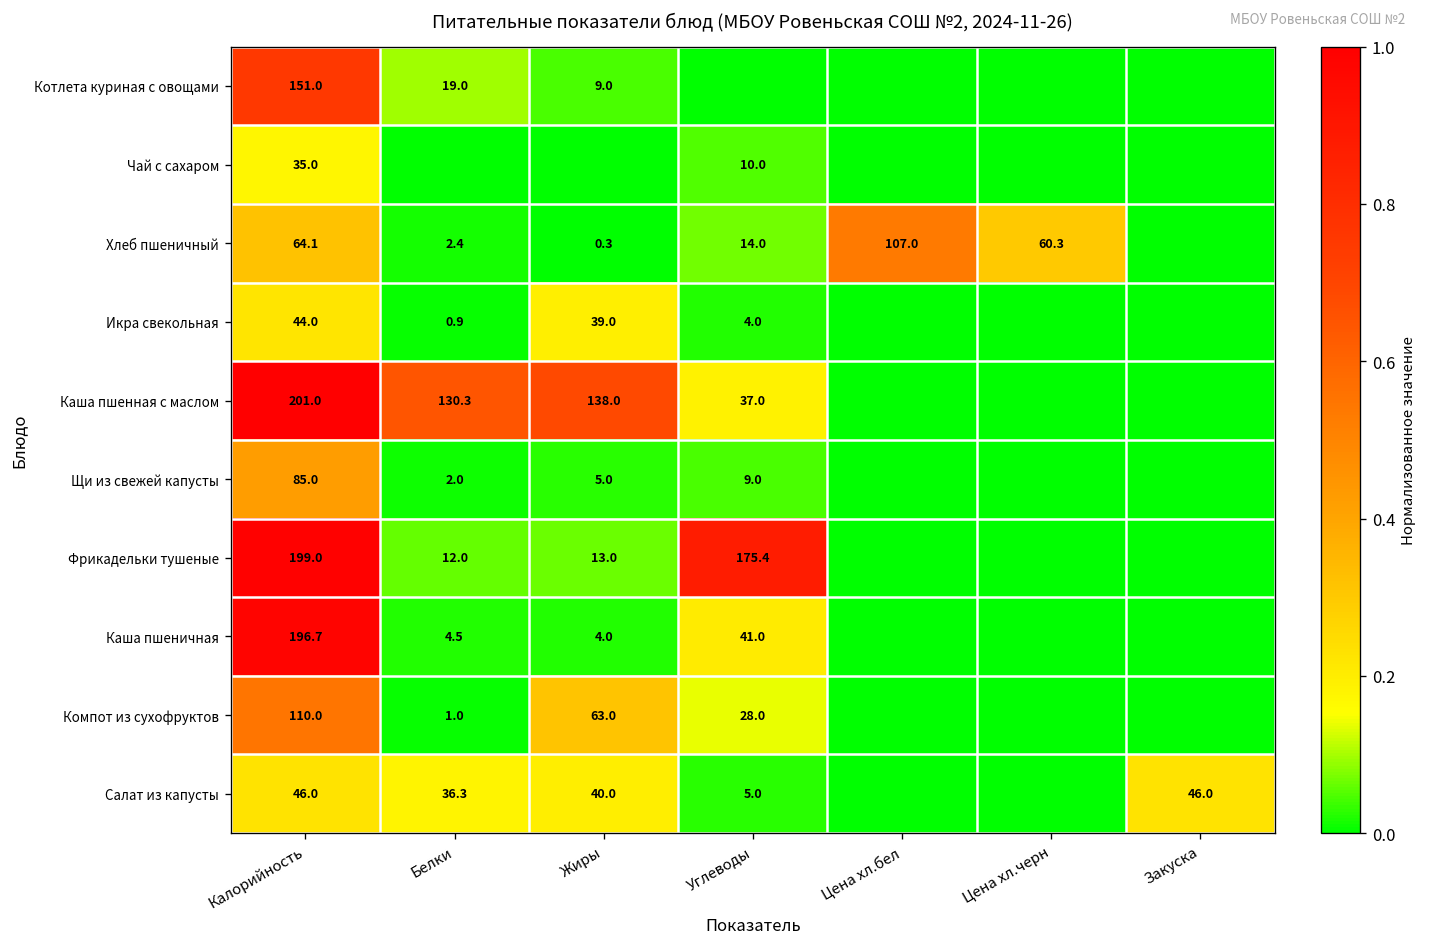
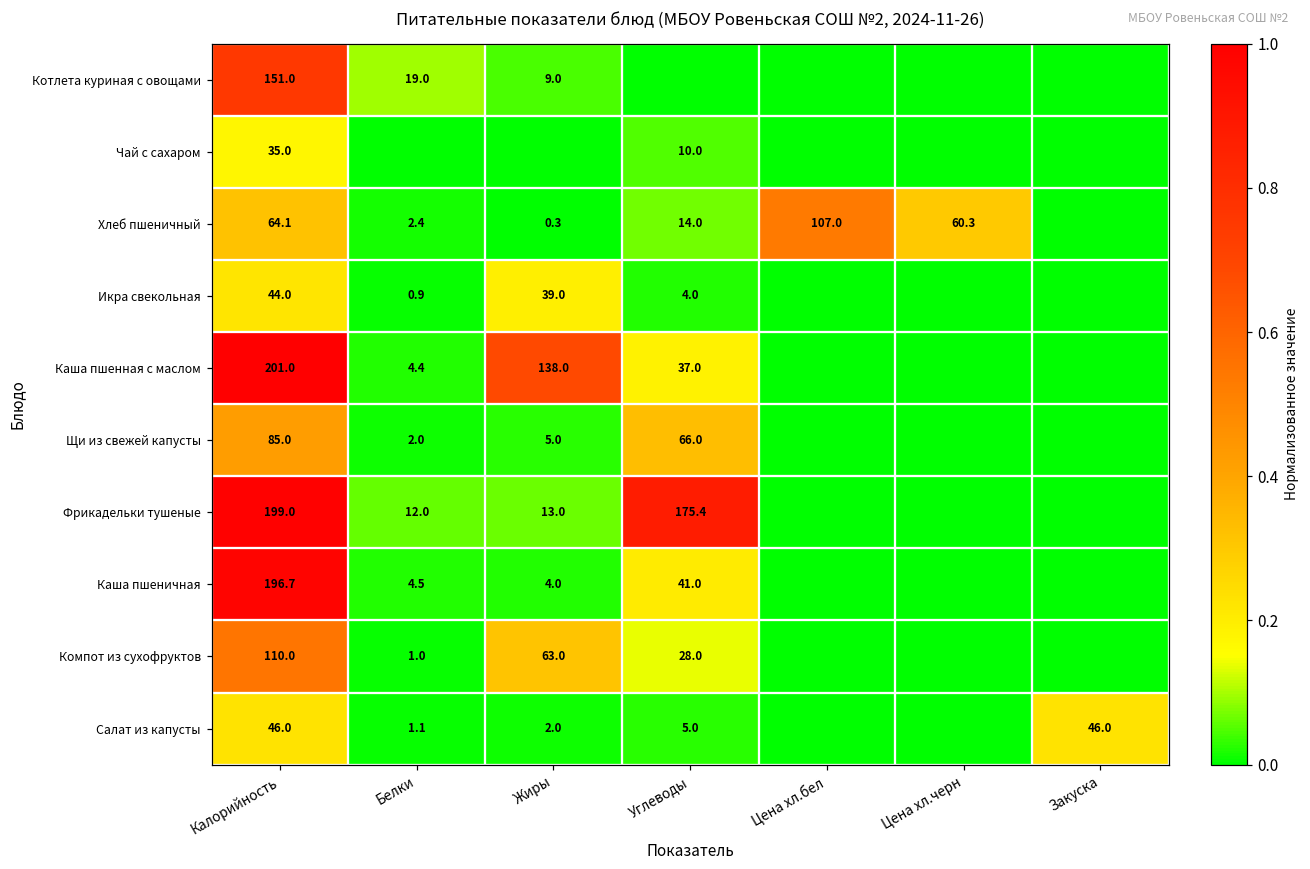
  {
    "Котлета куриная с овощами": {
      "Калорийность": 151.0,
      "Белки": 19.0,
      "Жиры": 9.0
    },
    "Чай с сахаром": {
      "Калорийность": 35.0,
      "Углеводы": 10.0
    },
    "Хлеб пшеничный": {
      "Калорийность": 64.1,
      "Белки": 2.4,
      "Жиры": 0.3,
      "Углеводы": 14.0,
      "Цена хл.бел": 107.0,
      "Цена хл.черн": 60.3
    },
    "Икра свекольная": {
      "Калорийность": 44.0,
      "Белки": 0.9,
      "Жиры": 39.0,
      "Углеводы": 4.0
    },
    "Каша пшенная с маслом": {
      "Калорийность": 201.0,
-     "Белки": 130.3,
+     "Белки": 4.4,
      "Жиры": 138.0,
      "Углеводы": 37.0
    },
    "Щи из свежей капусты": {
      "Калорийность": 85.0,
      "Белки": 2.0,
      "Жиры": 5.0,
-     "Углеводы": 9.0
+     "Углеводы": 66.0
    },
    "Фрикадельки тушеные": {
      "Калорийность": 199.0,
      "Белки": 12.0,
      "Жиры": 13.0,
      "Углеводы": 175.4
    },
    "Каша пшеничная": {
      "Калорийность": 196.7,
      "Белки": 4.5,
      "Жиры": 4.0,
      "Углеводы": 41.0
    },
    "Компот из сухофруктов": {
      "Калорийность": 110.0,
      "Белки": 1.0,
      "Жиры": 63.0,
      "Углеводы": 28.0
    },
    "Салат из капусты": {
      "Калорийность": 46.0,
-     "Белки": 36.3,
-     "Жиры": 40.0,
+     "Белки": 1.1,
+     "Жиры": 2.0,
      "Углеводы": 5.0,
      "Закуска": 46.0
    }
  }
